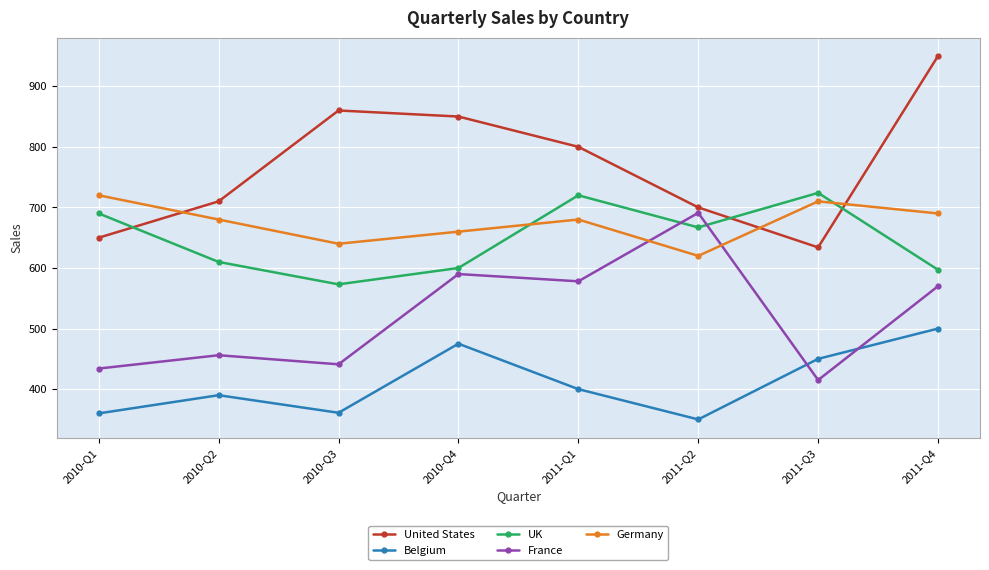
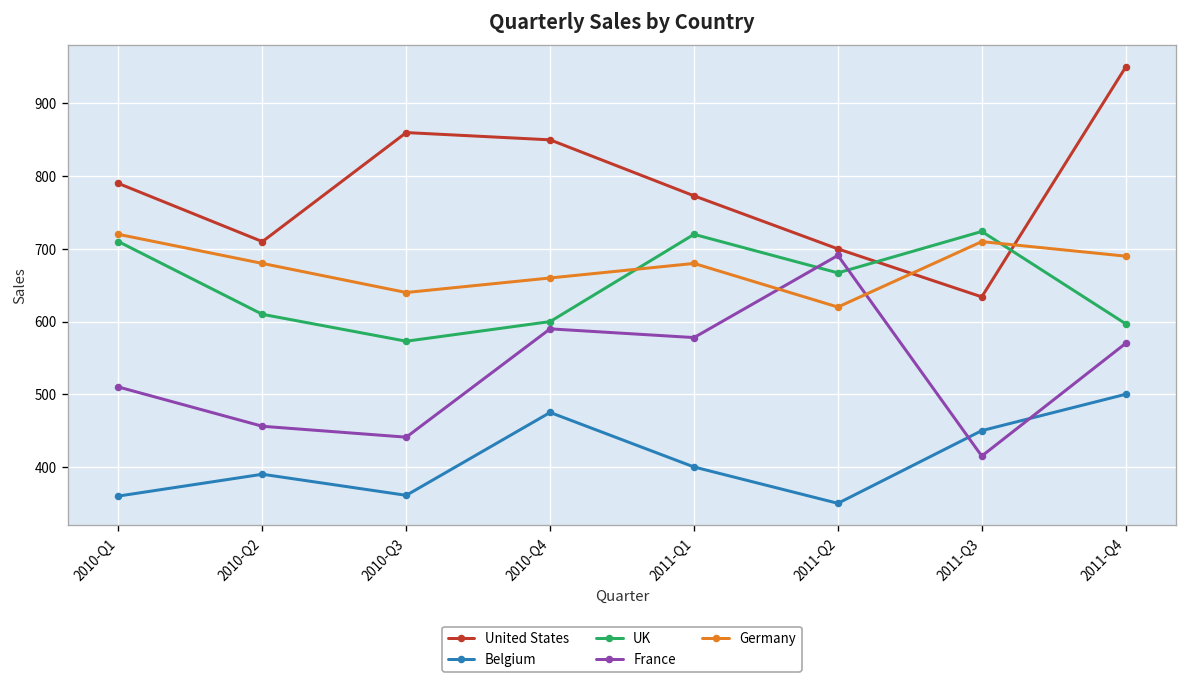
  {
    "United States": {
-     "2010-Q1": 650,
+     "2010-Q1": 790,
      "2010-Q2": 710,
      "2010-Q3": 860,
      "2010-Q4": 850,
-     "2011-Q1": 800,
+     "2011-Q1": 770,
      "2011-Q2": 700,
      "2011-Q3": 630,
      "2011-Q4": 950
    },
    "Belgium": {
      "2010-Q1": 360,
      "2010-Q2": 390,
      "2010-Q3": 360,
      "2010-Q4": 480,
      "2011-Q1": 400,
      "2011-Q2": 350,
      "2011-Q3": 450,
      "2011-Q4": 500
    },
    "UK": {
-     "2010-Q1": 690,
+     "2010-Q1": 710,
      "2010-Q2": 610,
      "2010-Q3": 570,
      "2010-Q4": 600,
      "2011-Q1": 720,
      "2011-Q2": 670,
      "2011-Q3": 720,
      "2011-Q4": 600
    },
    "France": {
-     "2010-Q1": 430,
+     "2010-Q1": 510,
      "2010-Q2": 460,
      "2010-Q3": 440,
      "2010-Q4": 590,
      "2011-Q1": 580,
      "2011-Q2": 690,
      "2011-Q3": 420,
      "2011-Q4": 570
    },
    "Germany": {
      "2010-Q1": 720,
      "2010-Q2": 680,
      "2010-Q3": 640,
      "2010-Q4": 660,
      "2011-Q1": 680,
      "2011-Q2": 620,
      "2011-Q3": 710,
      "2011-Q4": 690
    }
  }
